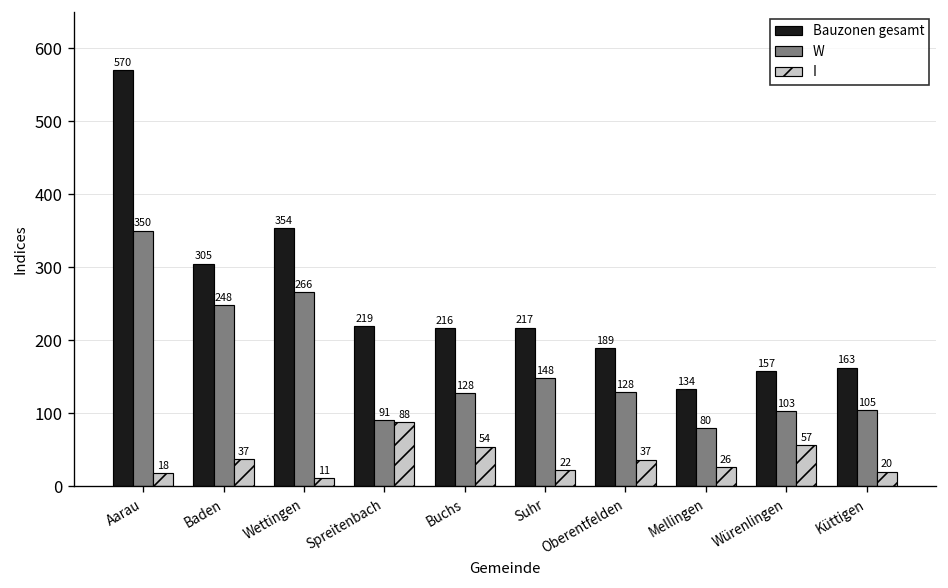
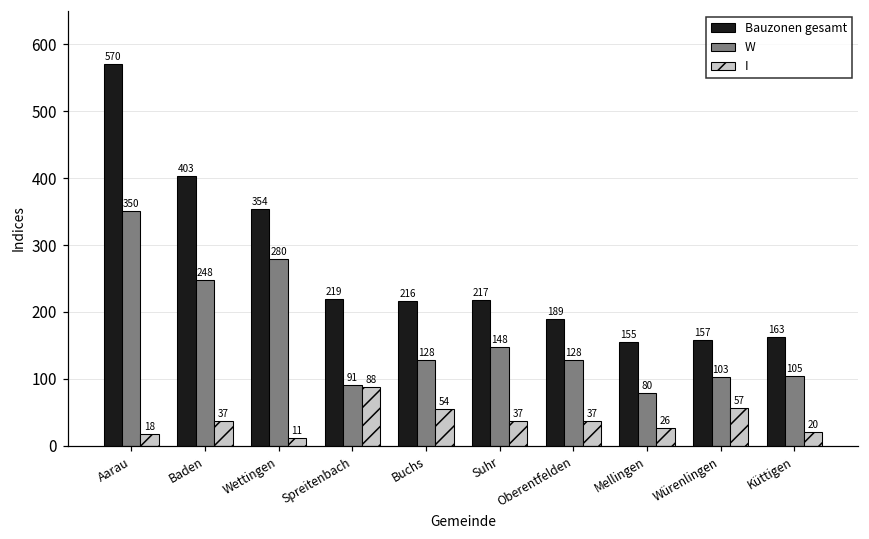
  {
    "Bauzonen gesamt": {
      "Aarau": 570,
-     "Baden": 305,
+     "Baden": 403,
      "Wettingen": 354,
      "Spreitenbach": 219,
      "Buchs": 216,
      "Suhr": 217,
      "Oberentfelden": 189,
-     "Mellingen": 134,
+     "Mellingen": 155,
      "Würenlingen": 157,
      "Küttigen": 163
    },
    "W": {
      "Aarau": 350,
      "Baden": 248,
-     "Wettingen": 266,
+     "Wettingen": 280,
      "Spreitenbach": 91,
      "Buchs": 128,
      "Suhr": 148,
      "Oberentfelden": 128,
      "Mellingen": 80,
      "Würenlingen": 103,
      "Küttigen": 105
    },
    "I": {
      "Aarau": 18,
      "Baden": 37,
      "Wettingen": 11,
      "Spreitenbach": 88,
      "Buchs": 54,
-     "Suhr": 22,
+     "Suhr": 37,
      "Oberentfelden": 37,
      "Mellingen": 26,
      "Würenlingen": 57,
      "Küttigen": 20
    }
  }
